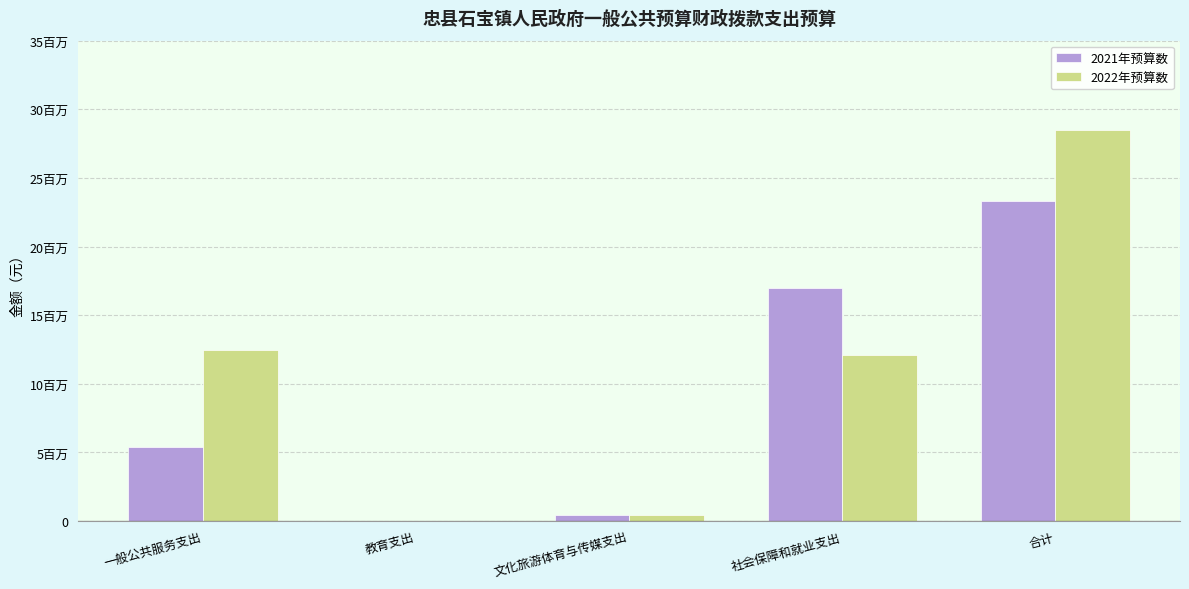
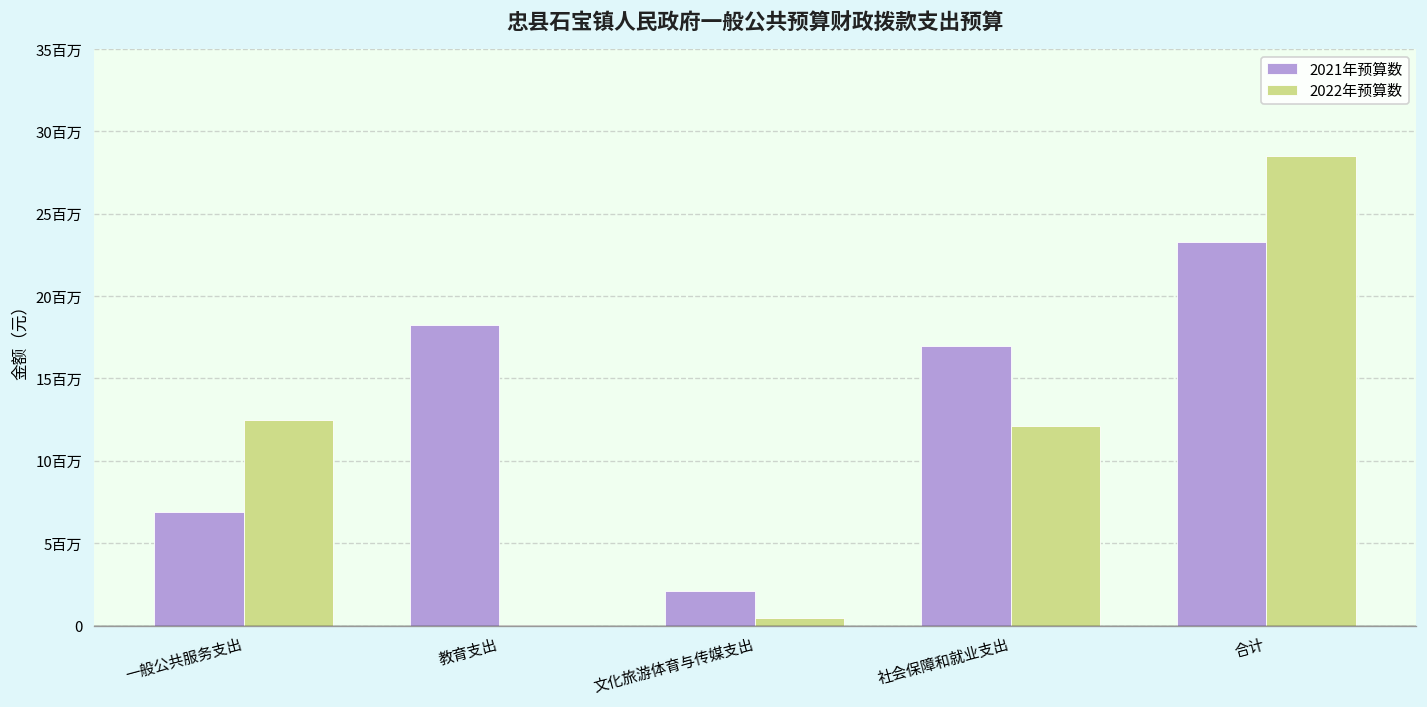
  {
    "2021年预算数": {
-     "一般公共服务支出": "5.4百万",
-     "教育支出": "0.0百万",
-     "文化旅游体育与传媒支出": "0.5百万",
+     "一般公共服务支出": "6.9百万",
+     "教育支出": "18.3百万",
+     "文化旅游体育与传媒支出": "2.1百万",
      "社会保障和就业支出": "17.0百万",
      "合计": "23.3百万"
    },
    "2022年预算数": {
      "一般公共服务支出": "12.5百万",
      "文化旅游体育与传媒支出": "0.5百万",
      "社会保障和就业支出": "12.1百万",
      "合计": "28.5百万"
    }
  }
